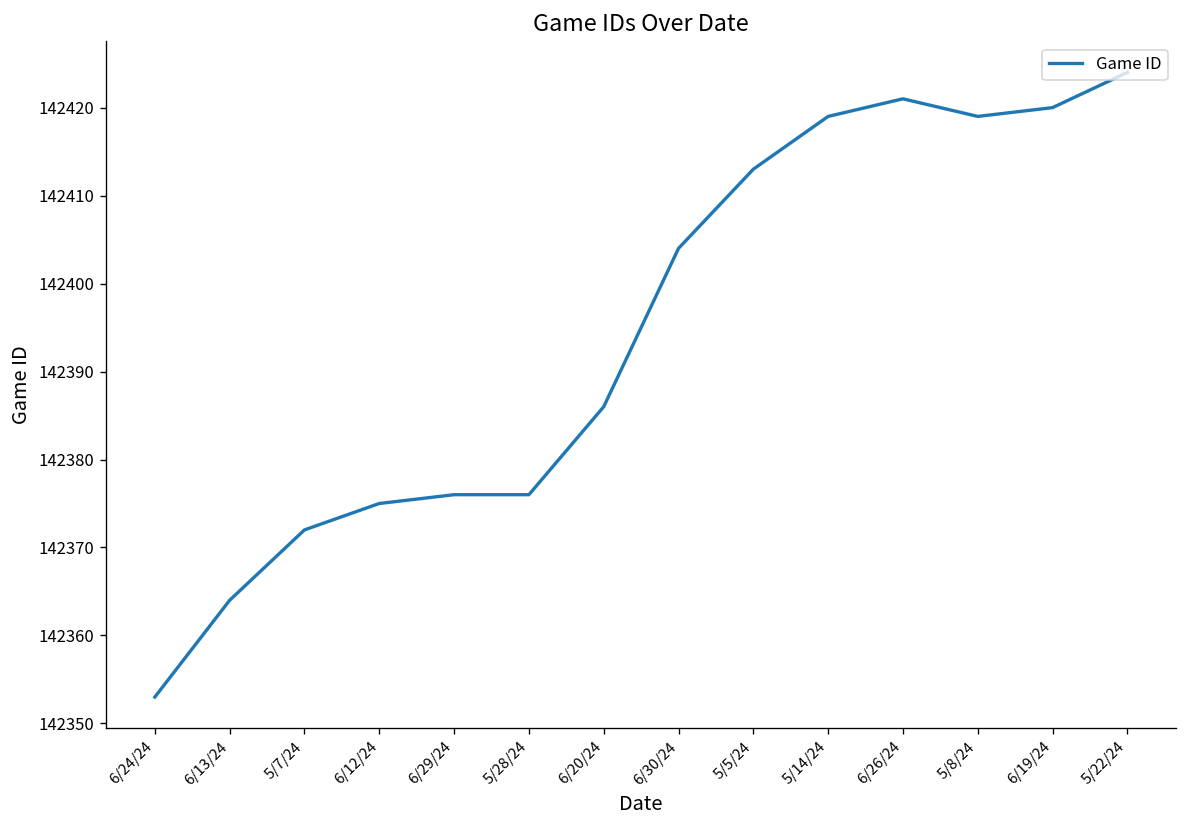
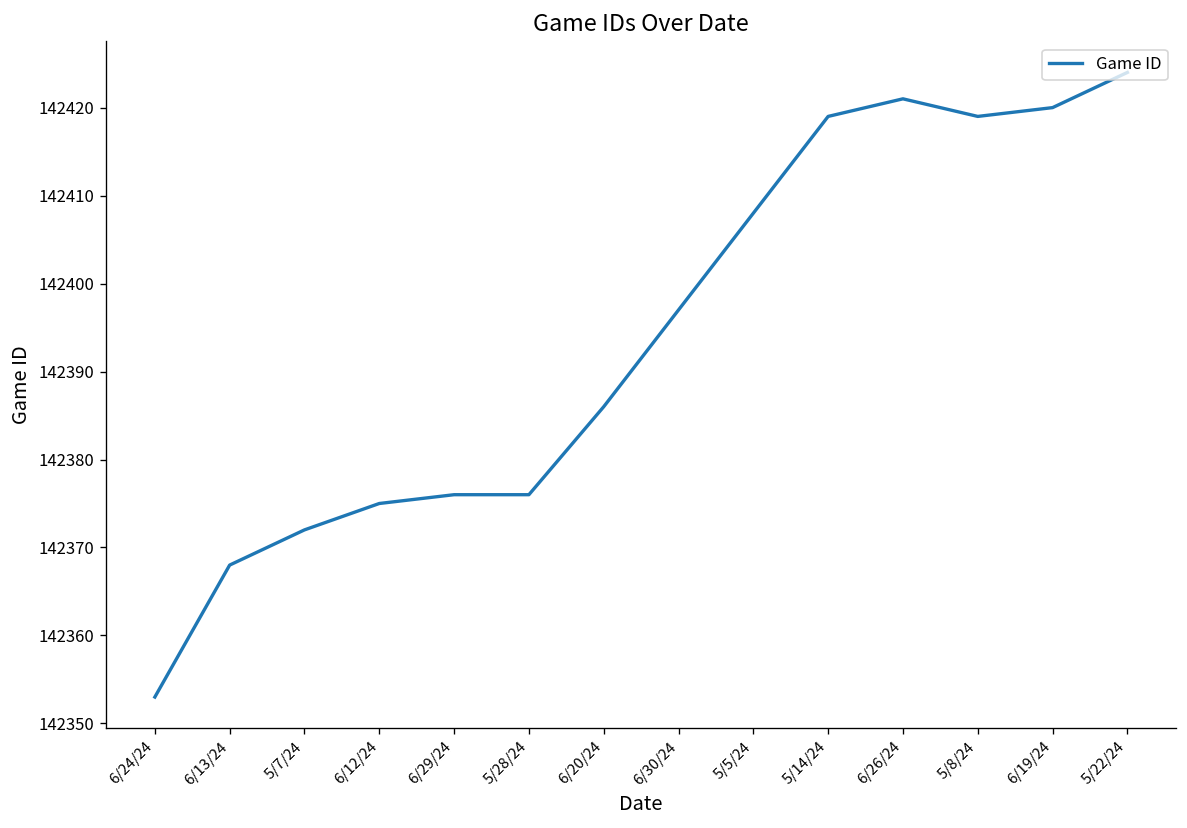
  {
    "6/24/24": 142353,
-   "6/13/24": 142364,
+   "6/13/24": 142368,
    "5/7/24": 142372,
    "6/12/24": 142375,
    "6/29/24": 142376,
    "5/28/24": 142376,
    "6/20/24": 142386,
-   "6/30/24": 142404,
-   "5/5/24": 142413,
+   "6/30/24": 142397,
+   "5/5/24": 142408,
    "5/14/24": 142419,
    "6/26/24": 142421,
    "5/8/24": 142419,
    "6/19/24": 142420
  }
